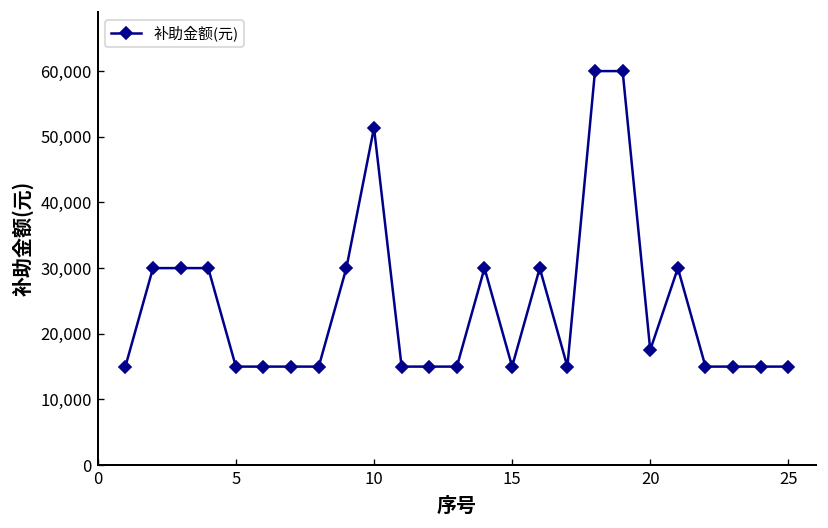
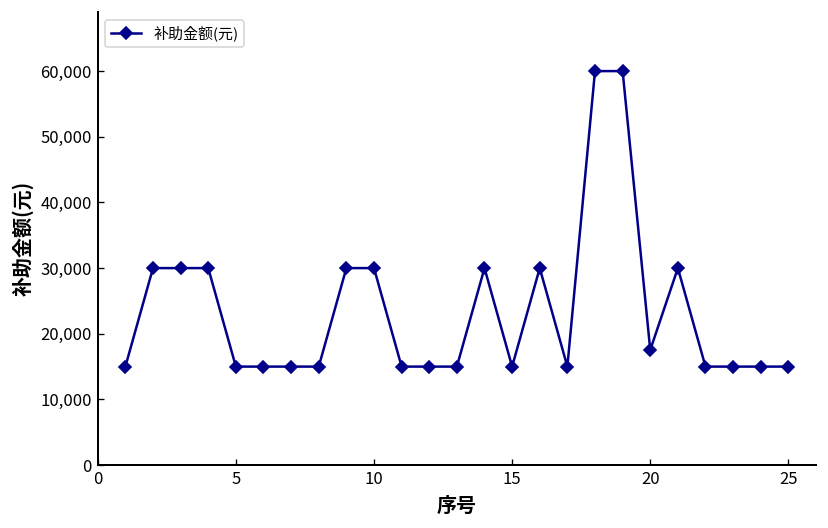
  {
    "5": "15,000",
-   "10": "51,000",
+   "10": "30,000",
    "15": "15,000",
    "20": "18,000",
    "25": "15,000"
  }
